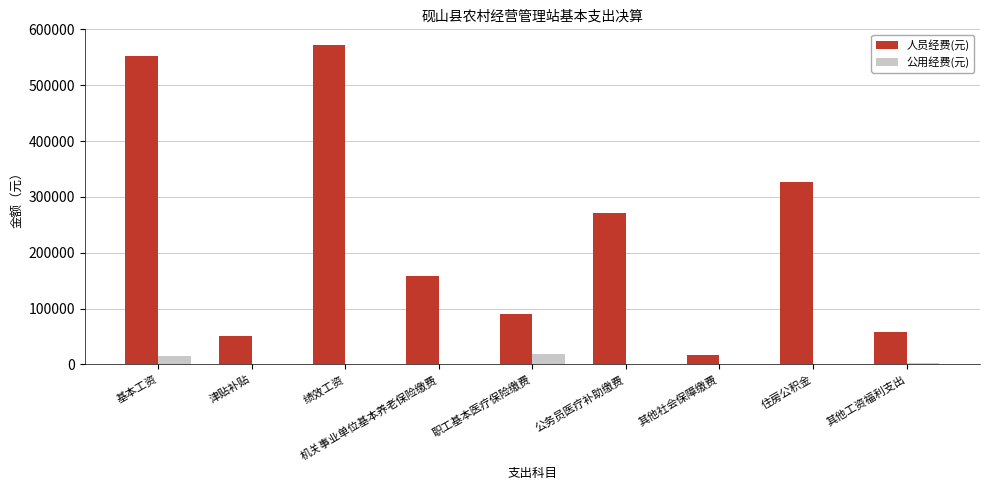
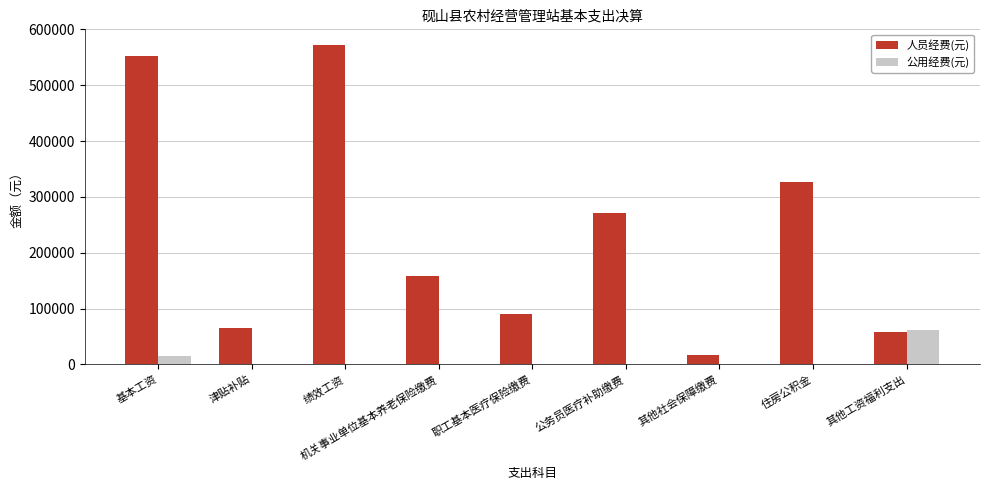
  {
    "人员经费(元)": {
      "基本工资": 550000,
-     "津贴补贴": 50000,
+     "津贴补贴": 70000,
      "绩效工资": 570000,
      "机关事业单位基本养老保险缴费": 160000,
      "职工基本医疗保险缴费": 90000,
      "公务员医疗补助缴费": 270000,
      "其他社会保障缴费": 20000,
      "住房公积金": 330000,
      "其他工资福利支出": 60000
    },
    "公用经费(元)": {
      "基本工资": 20000,
      "津贴补贴": 0,
      "绩效工资": 0,
      "机关事业单位基本养老保险缴费": 0,
-     "职工基本医疗保险缴费": 20000,
+     "职工基本医疗保险缴费": 0,
      "其他社会保障缴费": 0,
      "住房公积金": 0,
-     "其他工资福利支出": 0
+     "其他工资福利支出": 60000
    }
  }
